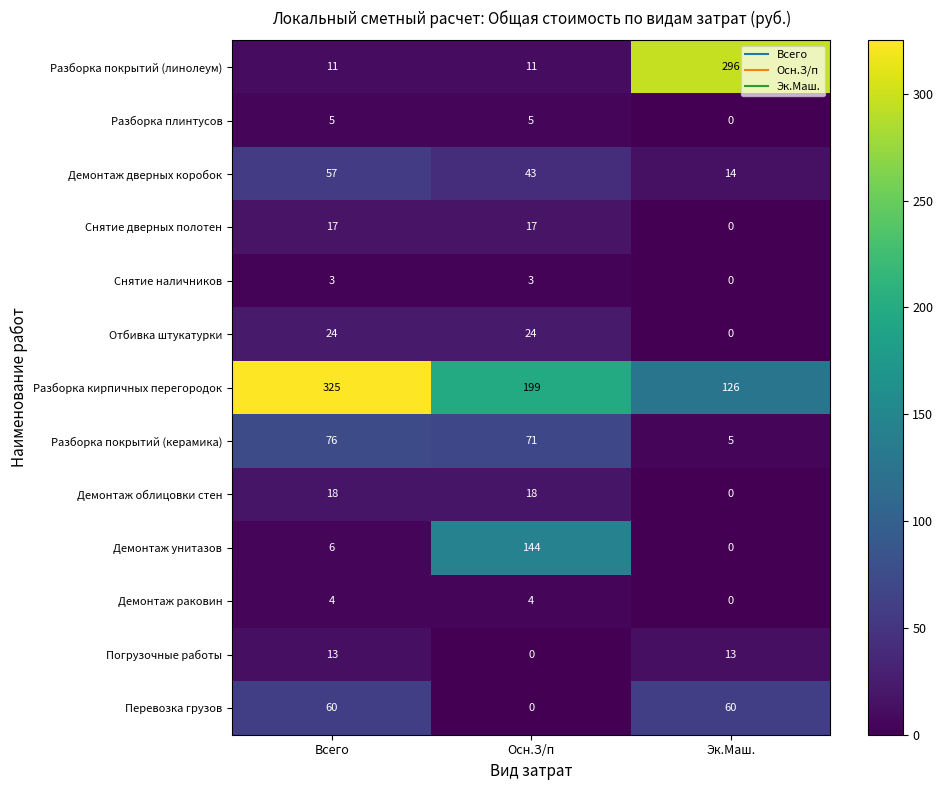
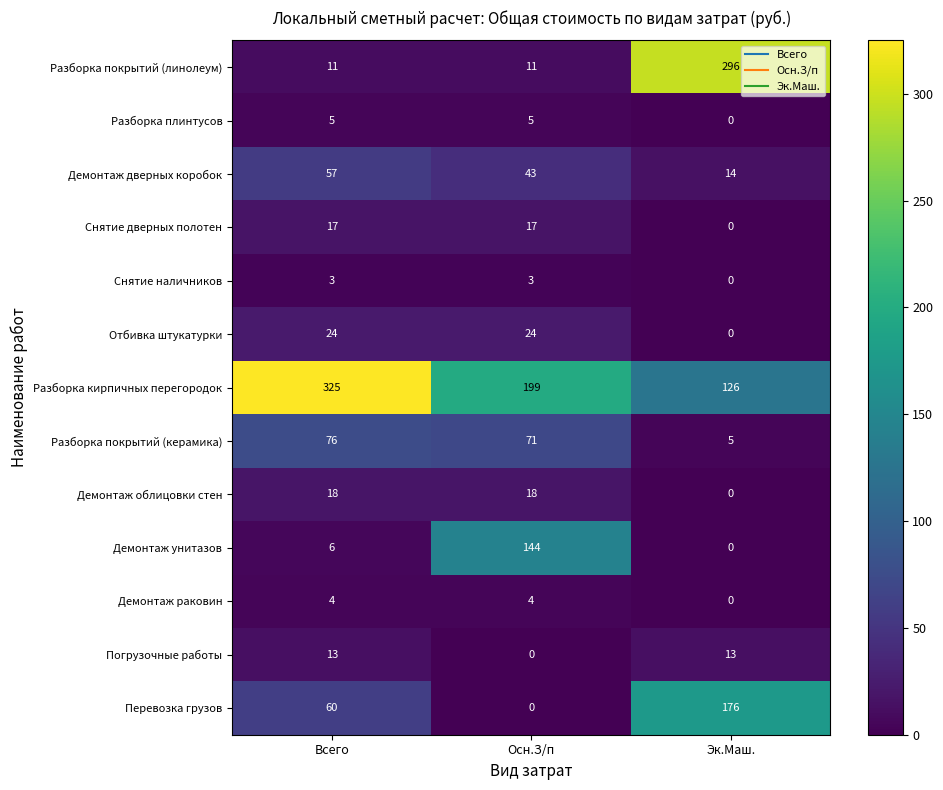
  {
    "Разборка покрытий (линолеум)": {
      "Всего": 11,
      "Осн.З/п": 11,
      "Эк.Маш.": 296
    },
    "Разборка плинтусов": {
      "Всего": 5,
      "Осн.З/п": 5,
      "Эк.Маш.": 0
    },
    "Демонтаж дверных коробок": {
      "Всего": 57,
      "Осн.З/п": 43,
      "Эк.Маш.": 14
    },
    "Снятие дверных полотен": {
      "Всего": 17,
      "Осн.З/п": 17,
      "Эк.Маш.": 0
    },
    "Снятие наличников": {
      "Всего": 3,
      "Осн.З/п": 3,
      "Эк.Маш.": 0
    },
    "Отбивка штукатурки": {
      "Всего": 24,
      "Осн.З/п": 24,
      "Эк.Маш.": 0
    },
    "Разборка кирпичных перегородок": {
      "Всего": 325,
      "Осн.З/п": 199,
      "Эк.Маш.": 126
    },
    "Разборка покрытий (керамика)": {
      "Всего": 76,
      "Осн.З/п": 71,
      "Эк.Маш.": 5
    },
    "Демонтаж облицовки стен": {
      "Всего": 18,
      "Осн.З/п": 18,
      "Эк.Маш.": 0
    },
    "Демонтаж унитазов": {
      "Всего": 6,
      "Осн.З/п": 144,
      "Эк.Маш.": 0
    },
    "Демонтаж раковин": {
      "Всего": 4,
      "Осн.З/п": 4,
      "Эк.Маш.": 0
    },
    "Погрузочные работы": {
      "Всего": 13,
      "Осн.З/п": 0,
      "Эк.Маш.": 13
    },
    "Перевозка грузов": {
      "Всего": 60,
      "Осн.З/п": 0,
-     "Эк.Маш.": 60
+     "Эк.Маш.": 176
    }
  }
